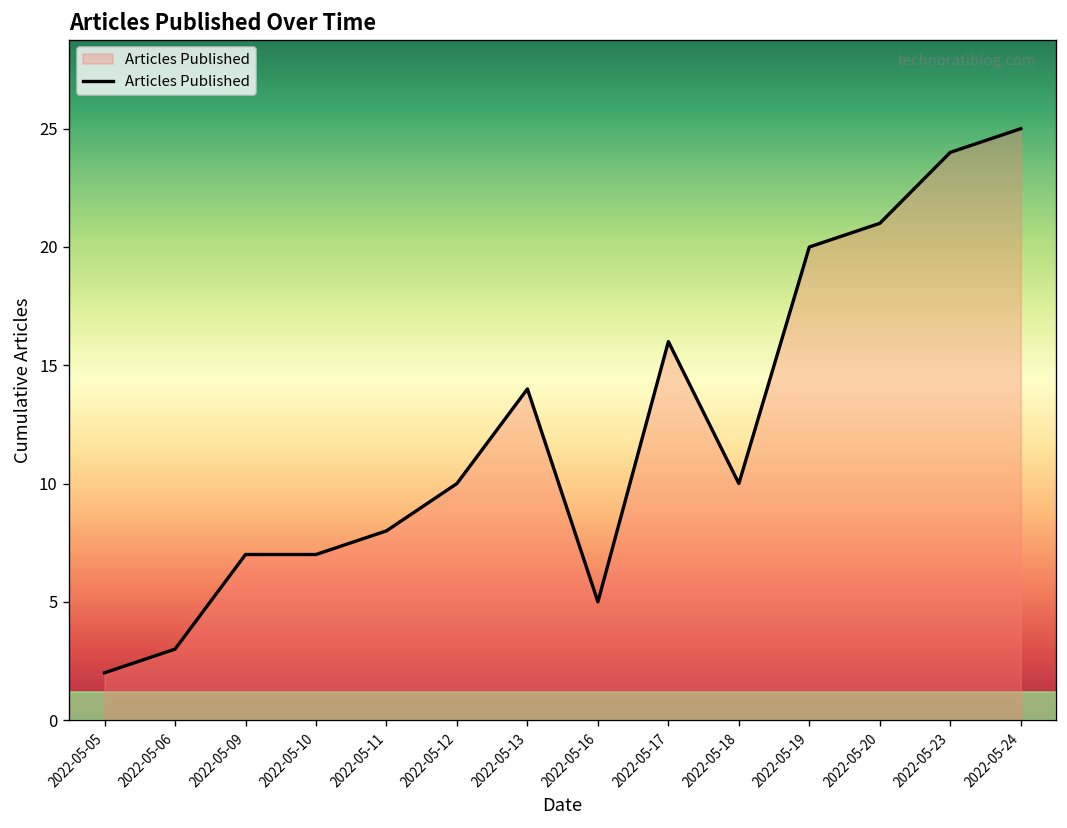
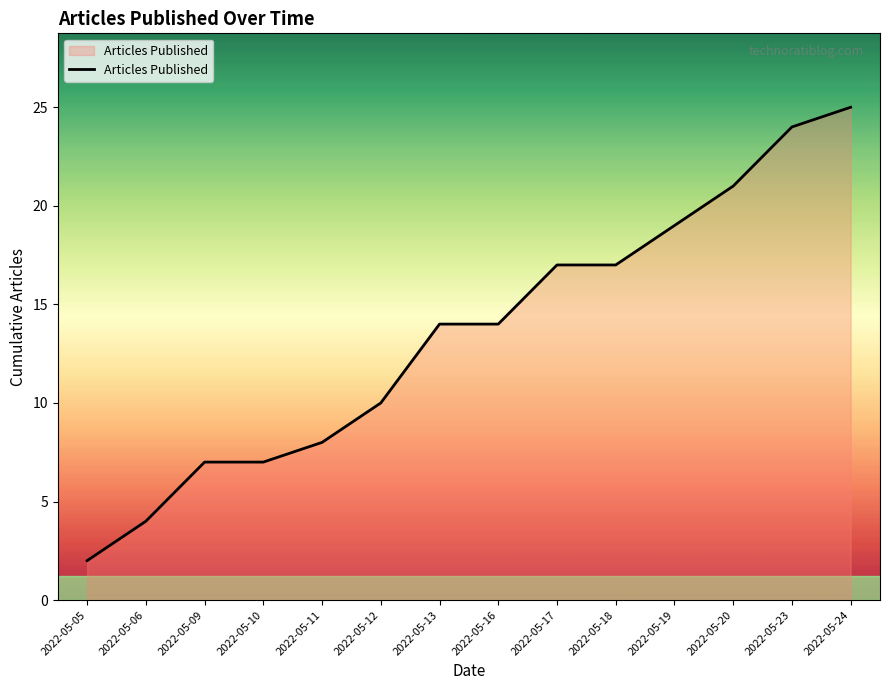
  {
    "2022-05-05": 2,
-   "2022-05-06": 3,
+   "2022-05-06": 4,
    "2022-05-09": 7,
    "2022-05-10": 7,
    "2022-05-11": 8,
    "2022-05-12": 10,
    "2022-05-13": 14,
-   "2022-05-16": 5,
-   "2022-05-17": 16,
-   "2022-05-18": 10,
-   "2022-05-19": 20,
+   "2022-05-16": 14,
+   "2022-05-17": 17,
+   "2022-05-18": 17,
+   "2022-05-19": 19,
    "2022-05-20": 21,
    "2022-05-23": 24,
    "2022-05-24": 25
  }
